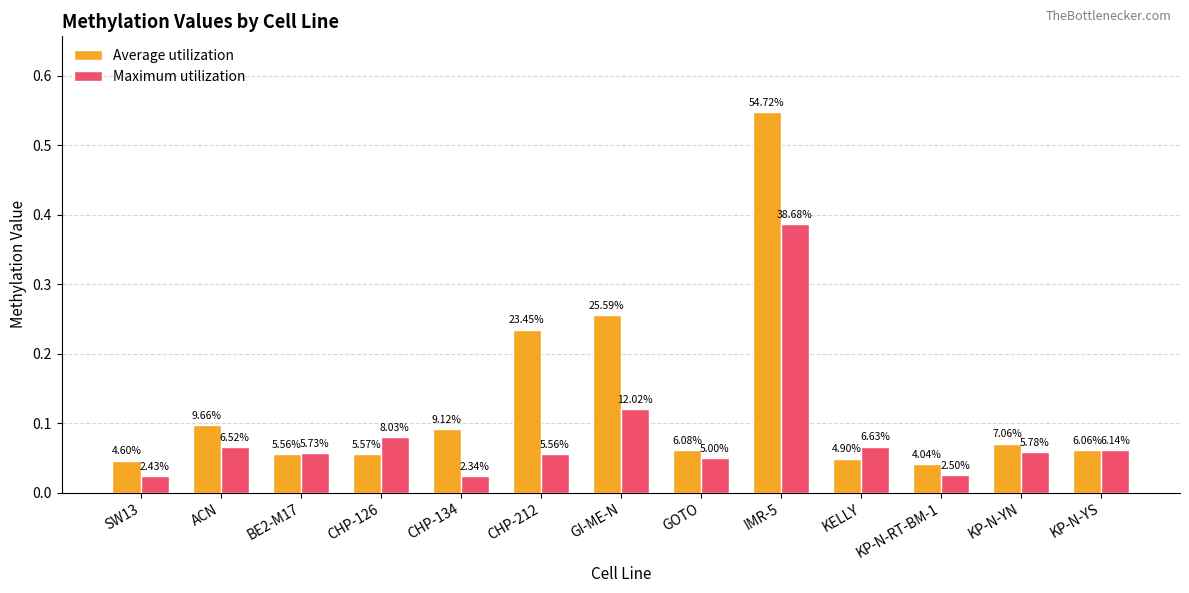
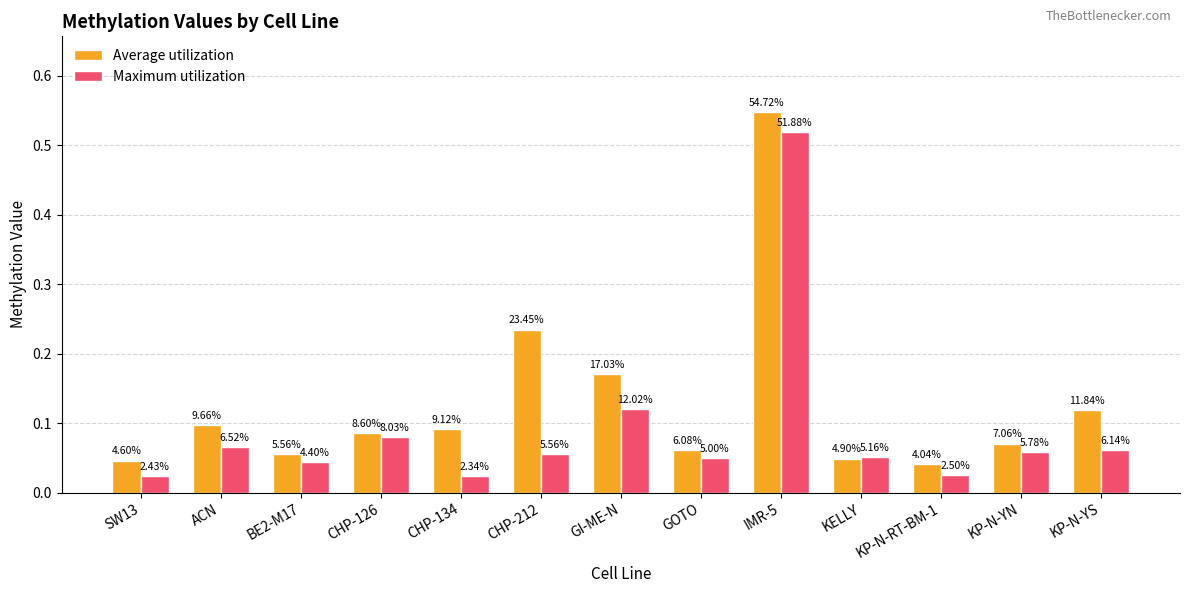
  {
    "Average utilization": {
      "SW13": "4.60%",
      "ACN": "9.66%",
      "BE2-M17": "5.56%",
-     "CHP-126": "5.57%",
+     "CHP-126": "8.60%",
      "CHP-134": "9.12%",
      "CHP-212": "23.45%",
-     "GI-ME-N": "25.59%",
+     "GI-ME-N": "17.03%",
      "GOTO": "6.08%",
      "IMR-5": "54.72%",
      "KELLY": "4.90%",
      "KP-N-RT-BM-1": "4.04%",
      "KP-N-YN": "7.06%",
-     "KP-N-YS": "6.06%"
+     "KP-N-YS": "11.84%"
    },
    "Maximum utilization": {
      "SW13": "2.43%",
      "ACN": "6.52%",
-     "BE2-M17": "5.73%",
+     "BE2-M17": "4.40%",
      "CHP-126": "8.03%",
      "CHP-134": "2.34%",
      "CHP-212": "5.56%",
      "GI-ME-N": "12.02%",
      "GOTO": "5.00%",
-     "IMR-5": "38.68%",
-     "KELLY": "6.63%",
+     "IMR-5": "51.88%",
+     "KELLY": "5.16%",
      "KP-N-RT-BM-1": "2.50%",
      "KP-N-YN": "5.78%",
      "KP-N-YS": "6.14%"
    }
  }
